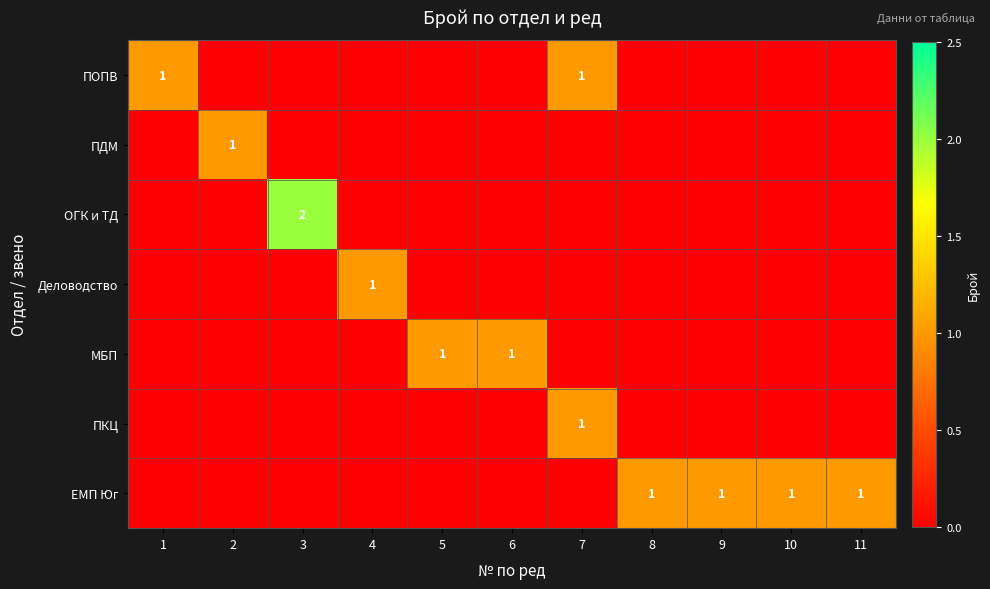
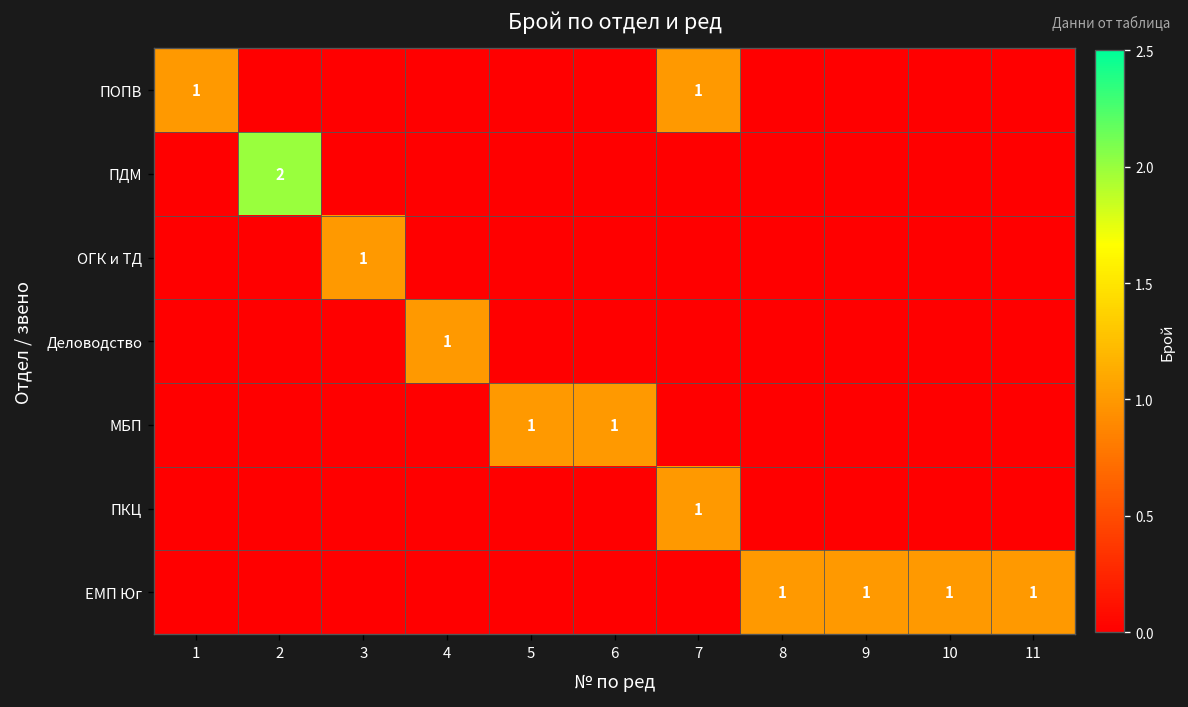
  {
    "ПОПВ": {
      "1": 1,
      "7": 1
    },
    "ПДМ": {
-     "2": 1
+     "2": 2
    },
    "ОГК и ТД": {
-     "3": 2
+     "3": 1
    },
    "Деловодство": {
      "4": 1
    },
    "МБП": {
      "5": 1,
      "6": 1
    },
    "ПКЦ": {
      "7": 1
    },
    "ЕМП Юг": {
      "8": 1,
      "9": 1,
      "10": 1,
      "11": 1
    }
  }
